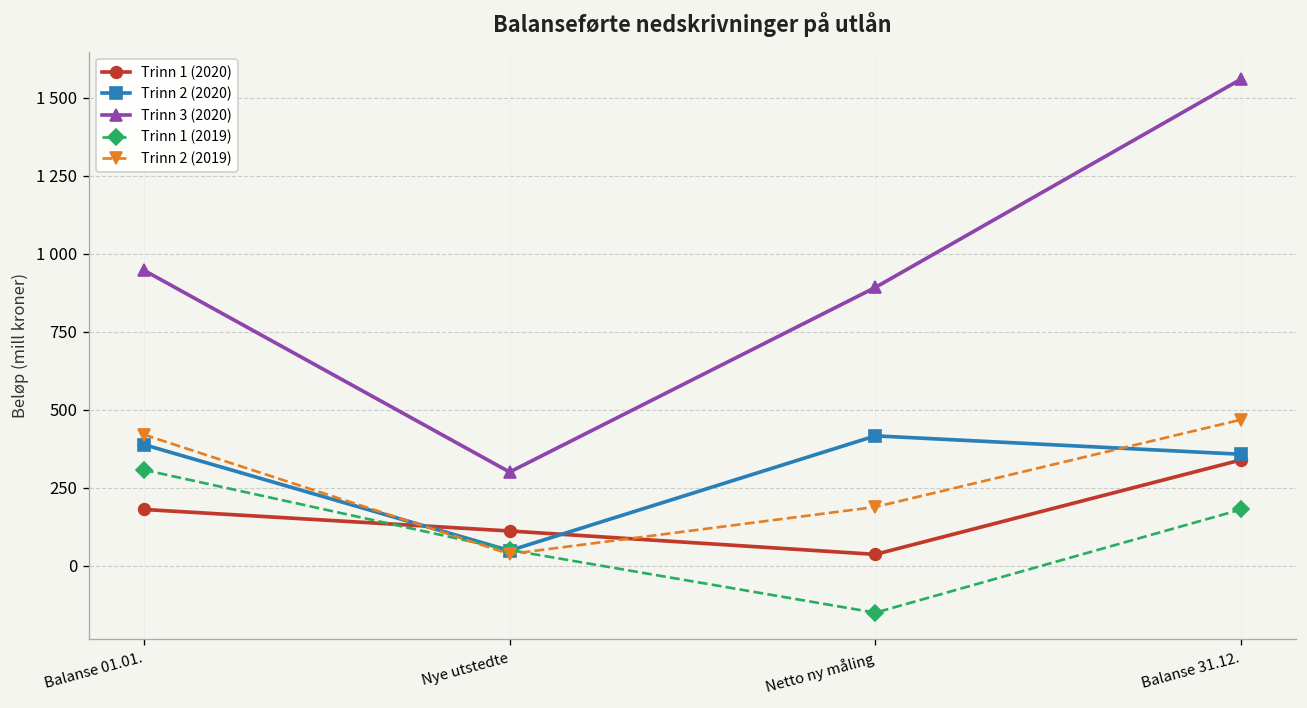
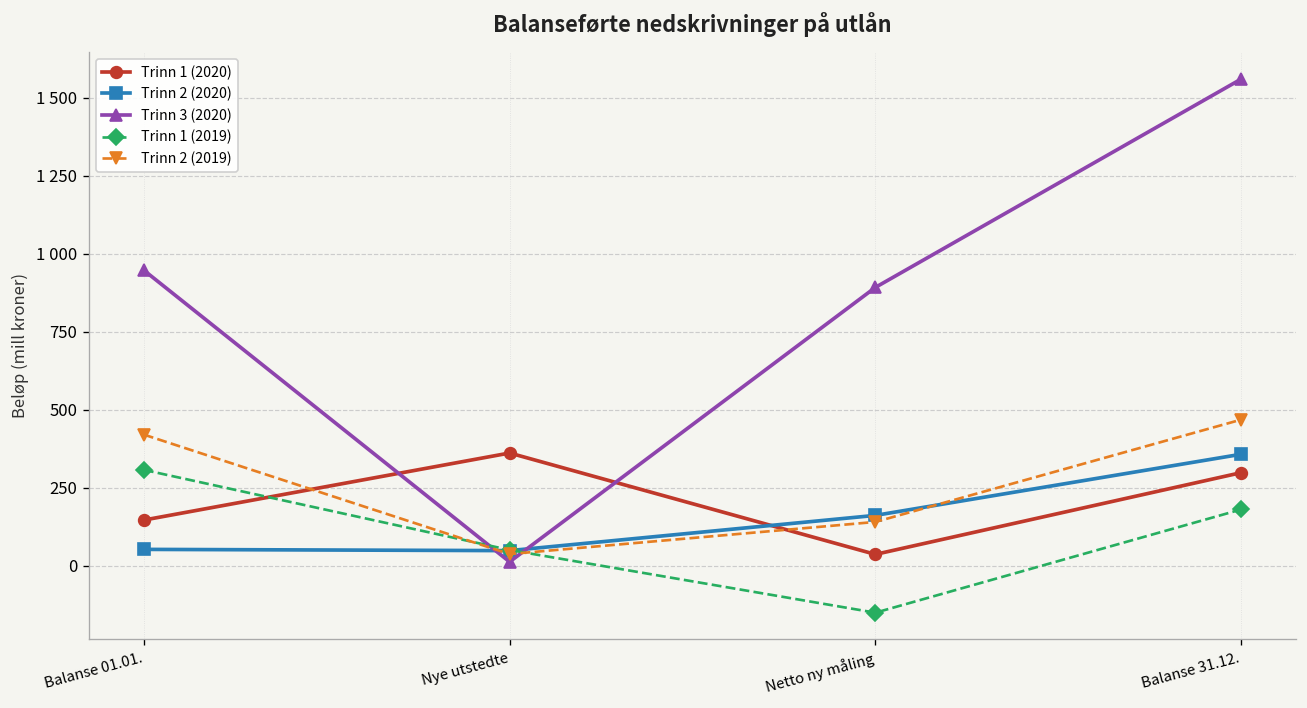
  {
    "Trinn 1 (2020)": {
-     "Balanse 01.01.": 180,
-     "Nye utstedte": 110,
+     "Balanse 01.01.": 150,
+     "Nye utstedte": 360,
      "Netto ny måling": 40,
-     "Balanse 31.12.": 340
+     "Balanse 31.12.": 300
    },
    "Trinn 2 (2020)": {
-     "Balanse 01.01.": 390,
-     "Netto ny måling": 420,
+     "Balanse 01.01.": 50,
+     "Netto ny måling": 160,
      "Balanse 31.12.": 360
    },
    "Trinn 3 (2020)": {
      "Balanse 01.01.": 950,
-     "Nye utstedte": 300,
+     "Nye utstedte": 10,
      "Netto ny måling": 890,
      "Balanse 31.12.": 1560
    },
    "Trinn 1 (2019)": {
      "Balanse 01.01.": 310,
      "Netto ny måling": -150,
      "Balanse 31.12.": 180
    },
    "Trinn 2 (2019)": {
      "Balanse 01.01.": 420,
      "Nye utstedte": 40,
-     "Netto ny måling": 190,
+     "Netto ny måling": 140,
      "Balanse 31.12.": 470
    }
  }
